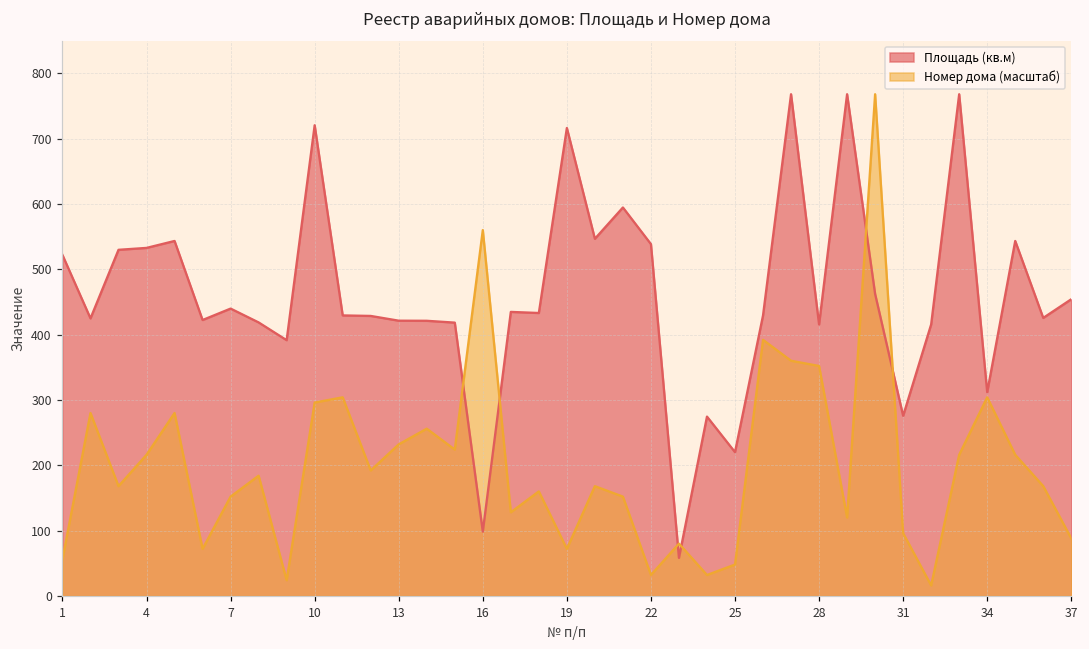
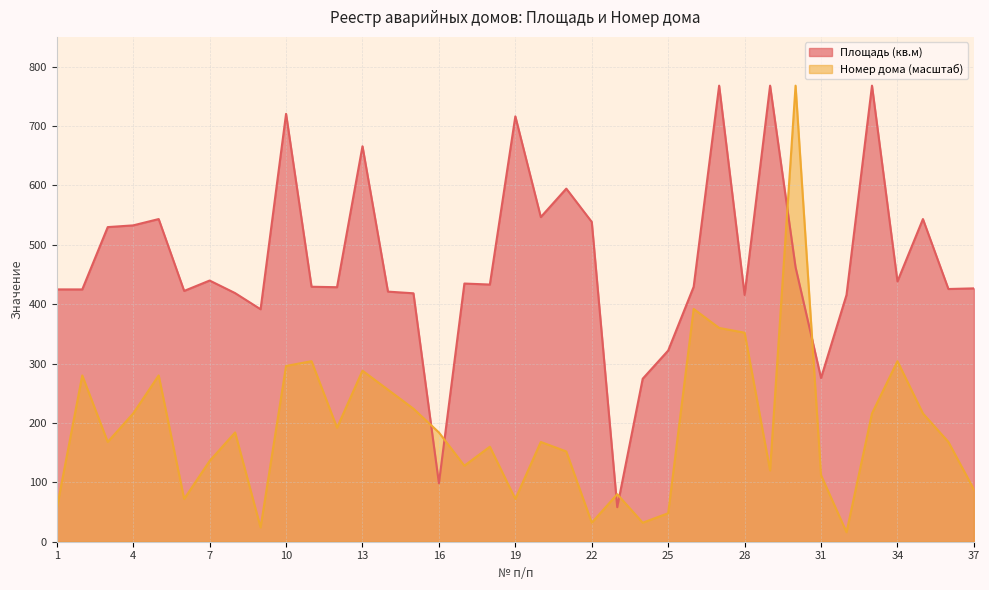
  {
    "Площадь (кв.м)": {
-     "1": 520,
+     "1": 420,
      "4": 530,
      "7": 440,
      "10": 720,
-     "13": 420,
+     "13": 670,
      "16": 100,
      "19": 720,
      "22": 540,
-     "25": 220,
+     "25": 320,
      "28": 420,
      "31": 280,
-     "34": 310,
-     "37": 450
+     "34": 440,
+     "37": 430
    },
    "Номер дома (масштаб)": {
      "1": 60,
      "4": 220,
-     "7": 150,
+     "7": 140,
      "10": 300,
-     "13": 230,
-     "16": 560,
+     "13": 290,
+     "16": 180,
      "19": 70,
      "22": 30,
      "25": 50,
      "28": 350,
-     "31": 100,
+     "31": 110,
      "34": 300,
      "37": 90
    }
  }
